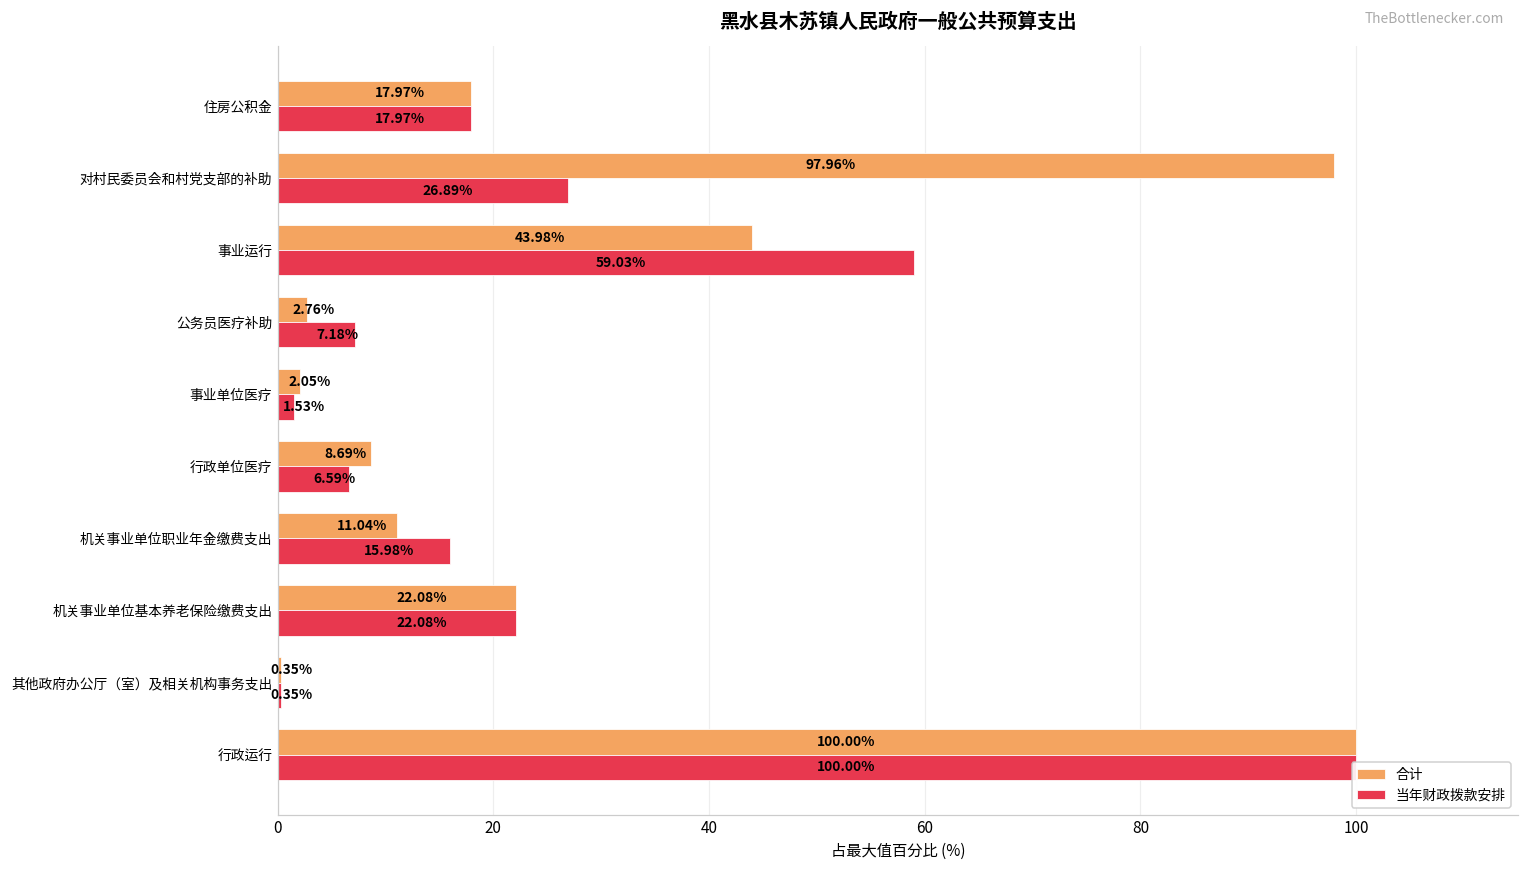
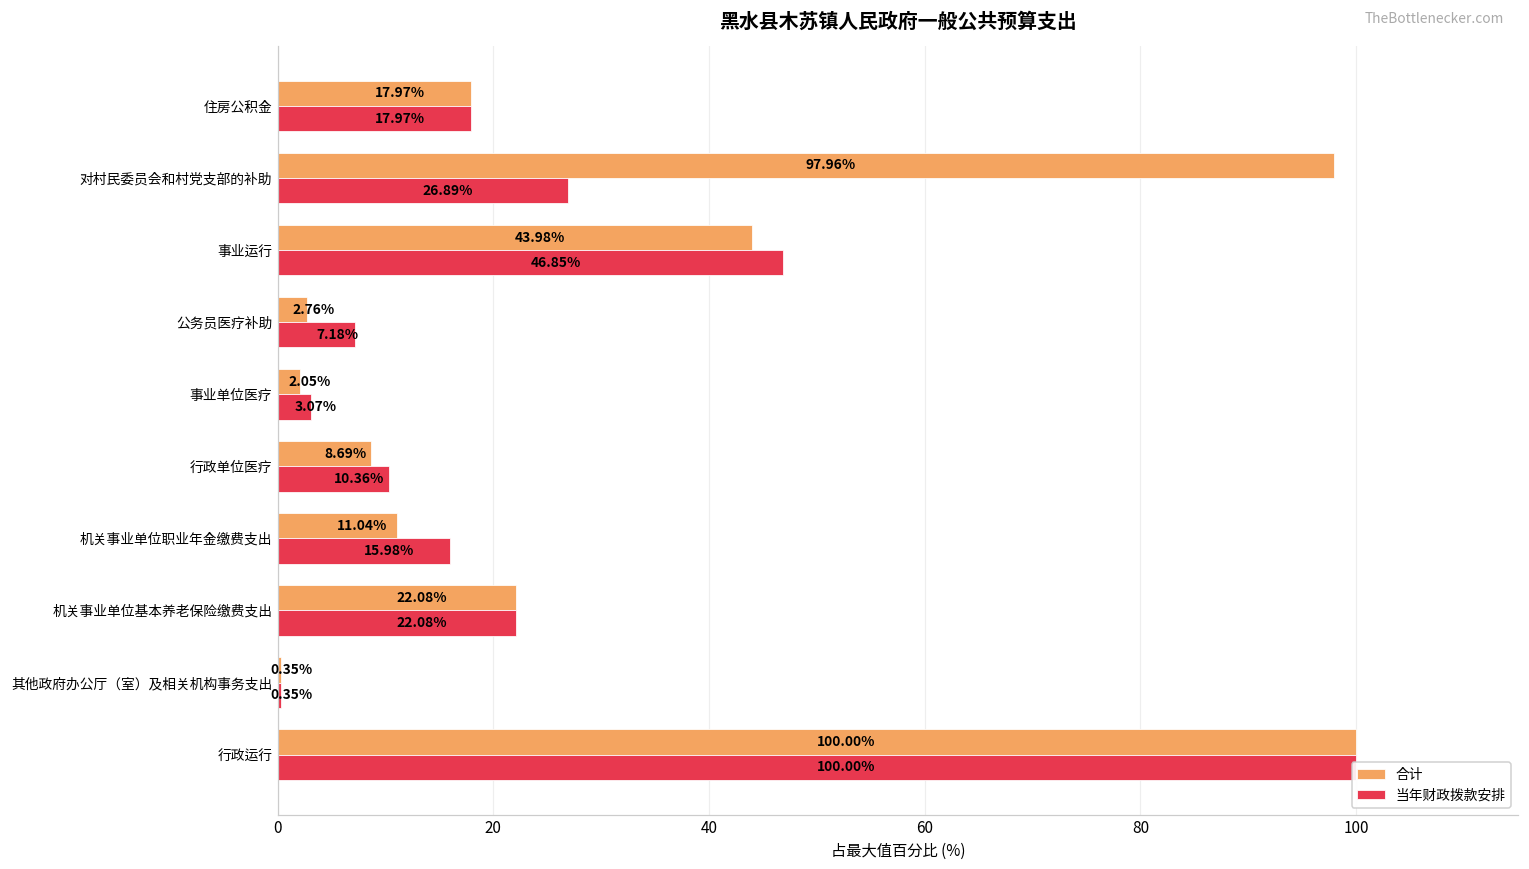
  {
    "合计": {
      "住房公积金": "17.97%",
      "对村民委员会和村党支部的补助": "97.96%",
      "事业运行": "43.98%",
      "公务员医疗补助": "2.76%",
      "事业单位医疗": "2.05%",
      "行政单位医疗": "8.69%",
      "机关事业单位职业年金缴费支出": "11.04%",
      "机关事业单位基本养老保险缴费支出": "22.08%",
      "其他政府办公厅（室）及相关机构事务支出": "0.35%",
      "行政运行": "100.00%"
    },
    "当年财政拨款安排": {
      "住房公积金": "17.97%",
      "对村民委员会和村党支部的补助": "26.89%",
-     "事业运行": "59.03%",
+     "事业运行": "46.85%",
      "公务员医疗补助": "7.18%",
-     "事业单位医疗": "1.53%",
-     "行政单位医疗": "6.59%",
+     "事业单位医疗": "3.07%",
+     "行政单位医疗": "10.36%",
      "机关事业单位职业年金缴费支出": "15.98%",
      "机关事业单位基本养老保险缴费支出": "22.08%",
      "其他政府办公厅（室）及相关机构事务支出": "0.35%"
    }
  }
